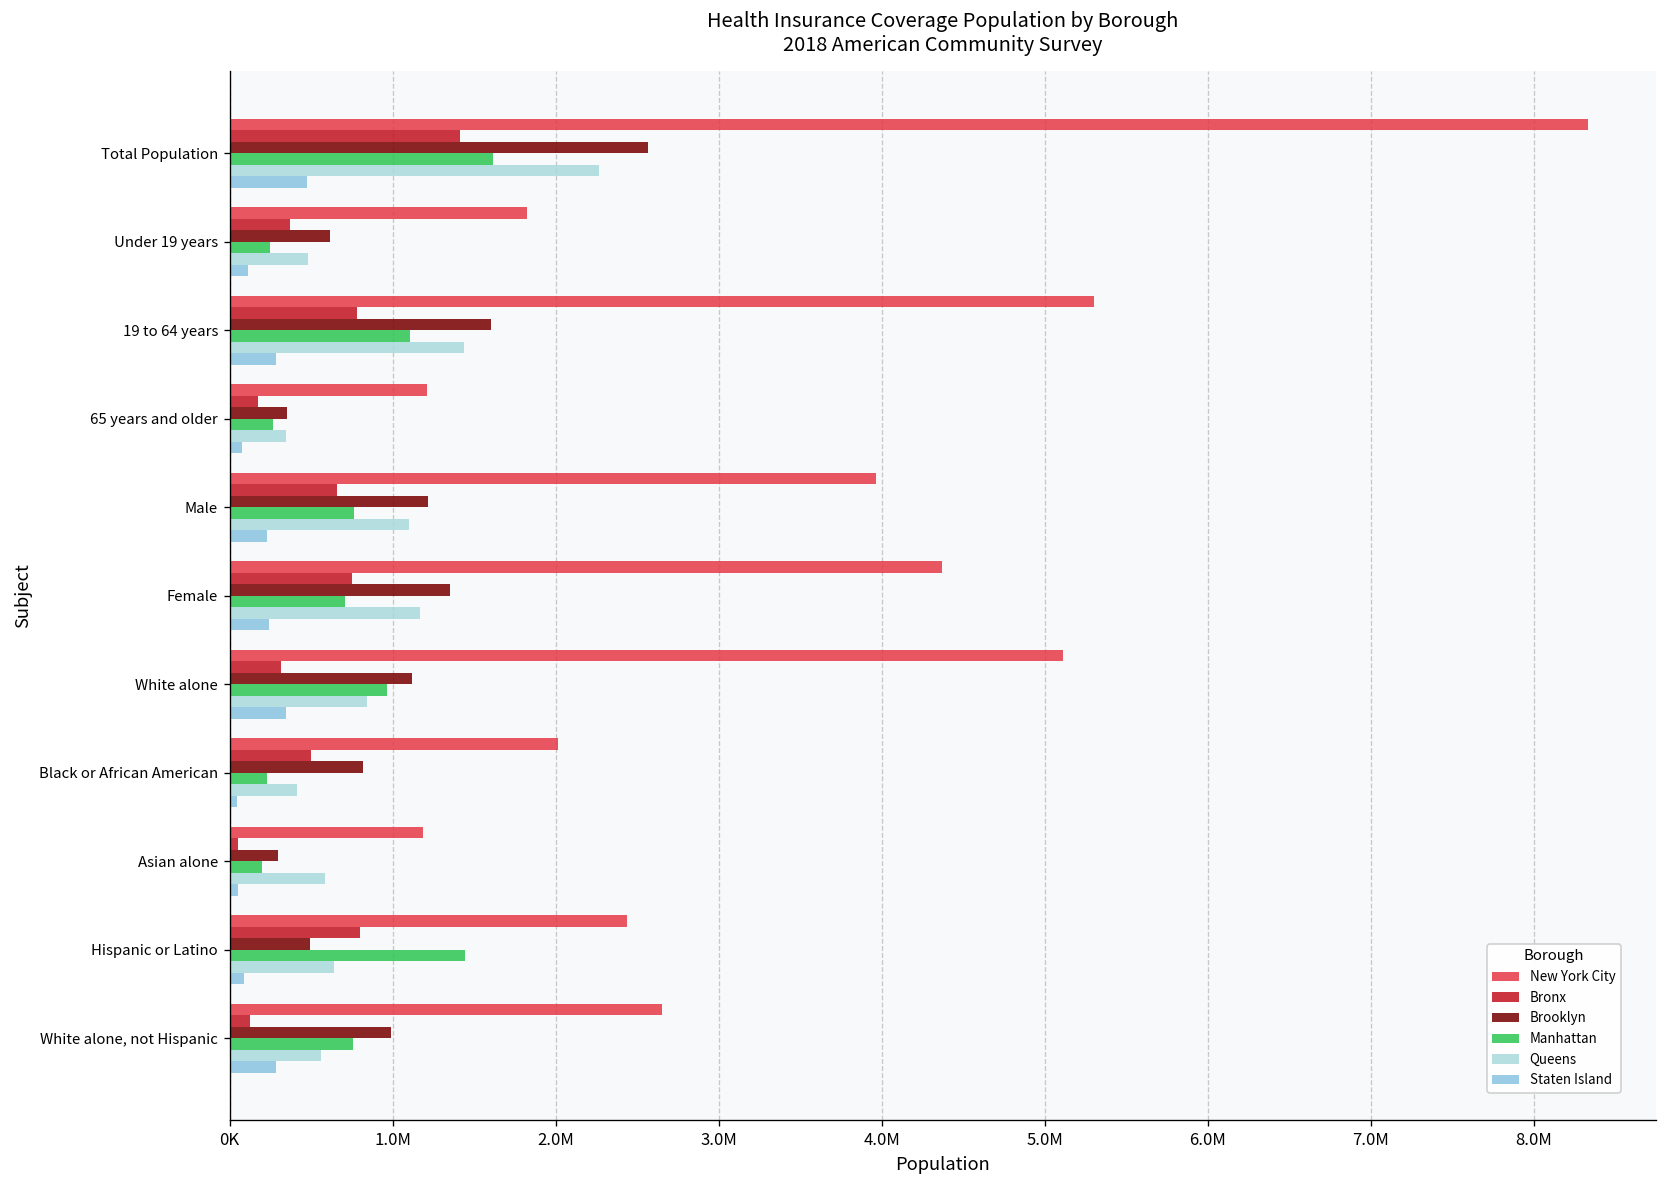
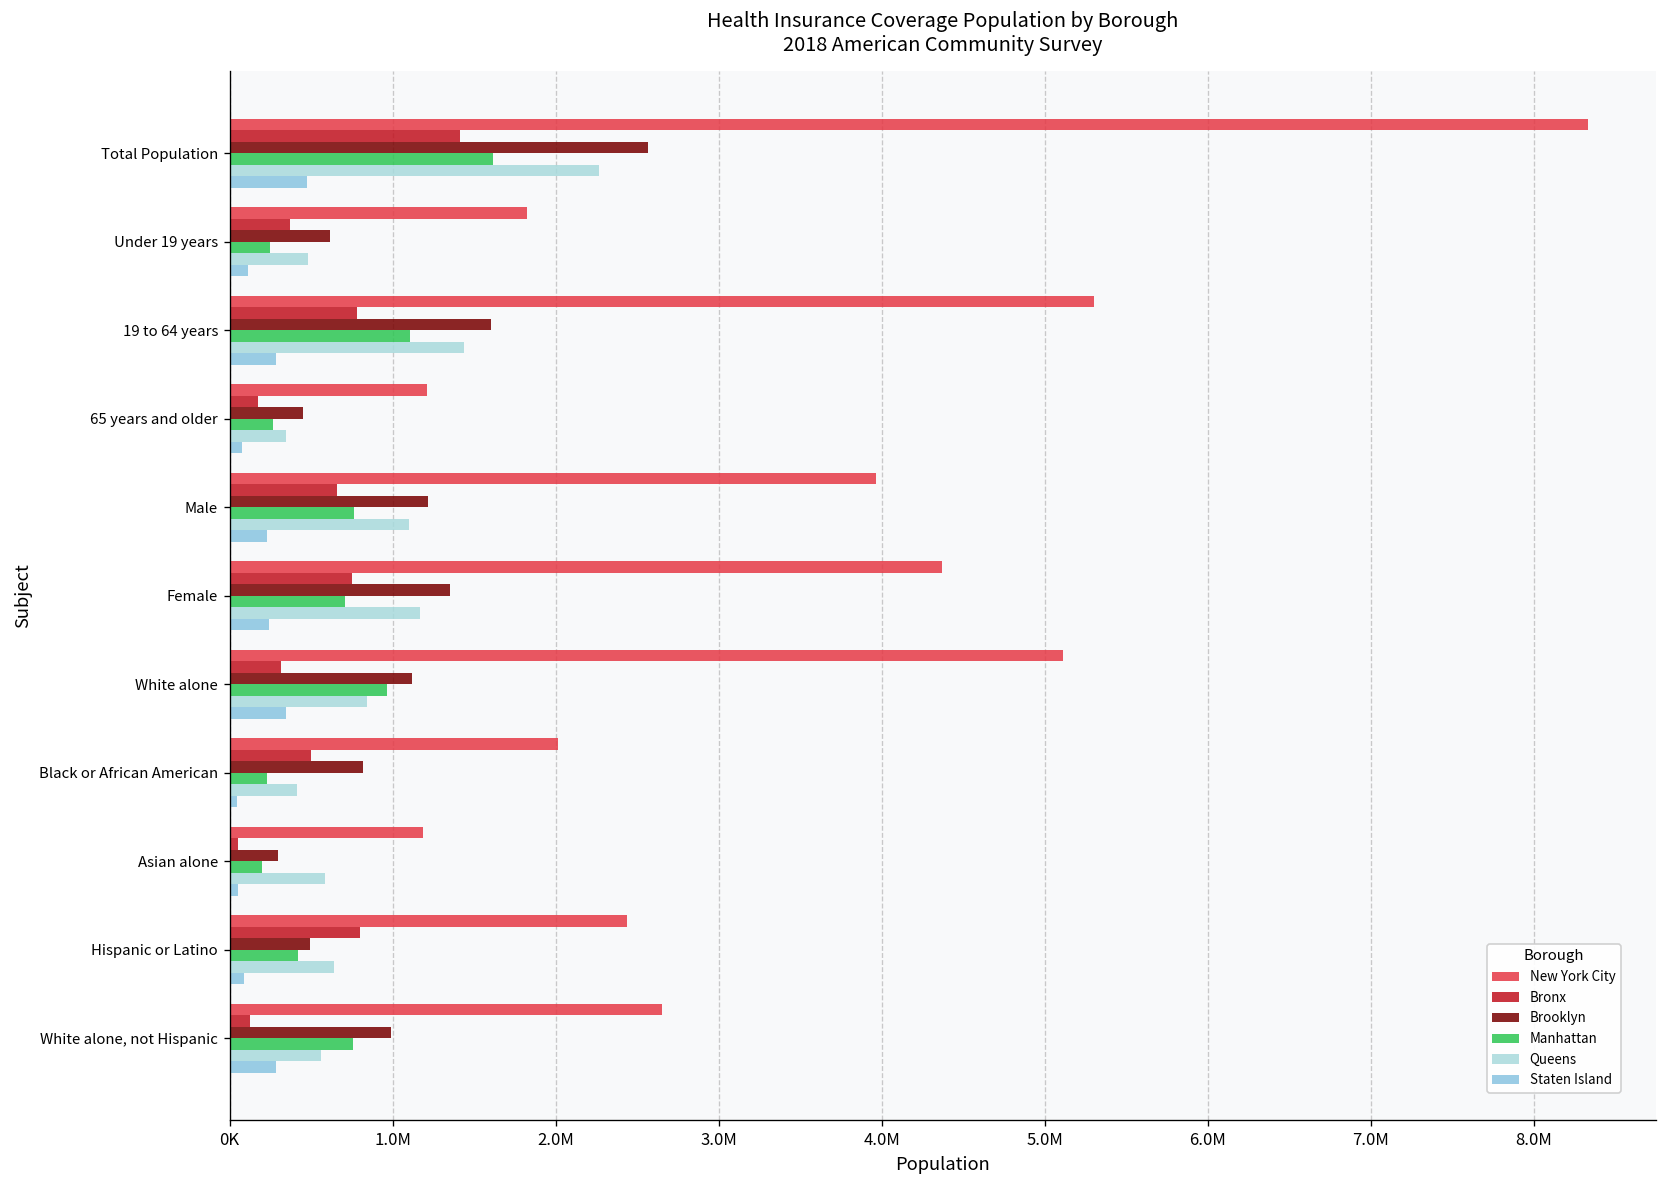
  {
    "New York City": {
      "Total Population": 8330000,
      "Under 19 years": 1820000,
      "19 to 64 years": 5300000,
      "65 years and older": 1210000,
      "Male": 3970000,
      "Female": 4370000,
      "White alone": 5110000,
      "Black or African American": 2010000,
      "Asian alone": 1190000,
      "Hispanic or Latino": 2440000,
      "White alone, not Hispanic": 2650000
    },
    "Bronx": {
      "Total Population": 1410000,
      "Under 19 years": 370000,
      "19 to 64 years": 780000,
      "65 years and older": 170000,
      "Male": 660000,
      "Female": 750000,
      "White alone": 310000,
      "Black or African American": 500000,
      "Asian alone": 50000,
      "Hispanic or Latino": 800000,
      "White alone, not Hispanic": 120000
    },
    "Brooklyn": {
      "Total Population": 2570000,
      "Under 19 years": 610000,
      "19 to 64 years": 1600000,
-     "65 years and older": 350000,
+     "65 years and older": 450000,
      "Male": 1210000,
      "Female": 1350000,
      "White alone": 1120000,
      "Black or African American": 820000,
      "Asian alone": 300000,
      "Hispanic or Latino": 490000,
      "White alone, not Hispanic": 990000
    },
    "Manhattan": {
      "Total Population": 1620000,
      "Under 19 years": 250000,
      "19 to 64 years": 1110000,
      "65 years and older": 260000,
      "Male": 760000,
      "Female": 710000,
      "White alone": 970000,
      "Black or African American": 230000,
      "Asian alone": 200000,
-     "Hispanic or Latino": 1440000,
+     "Hispanic or Latino": 420000,
      "White alone, not Hispanic": 760000
    }
  }
